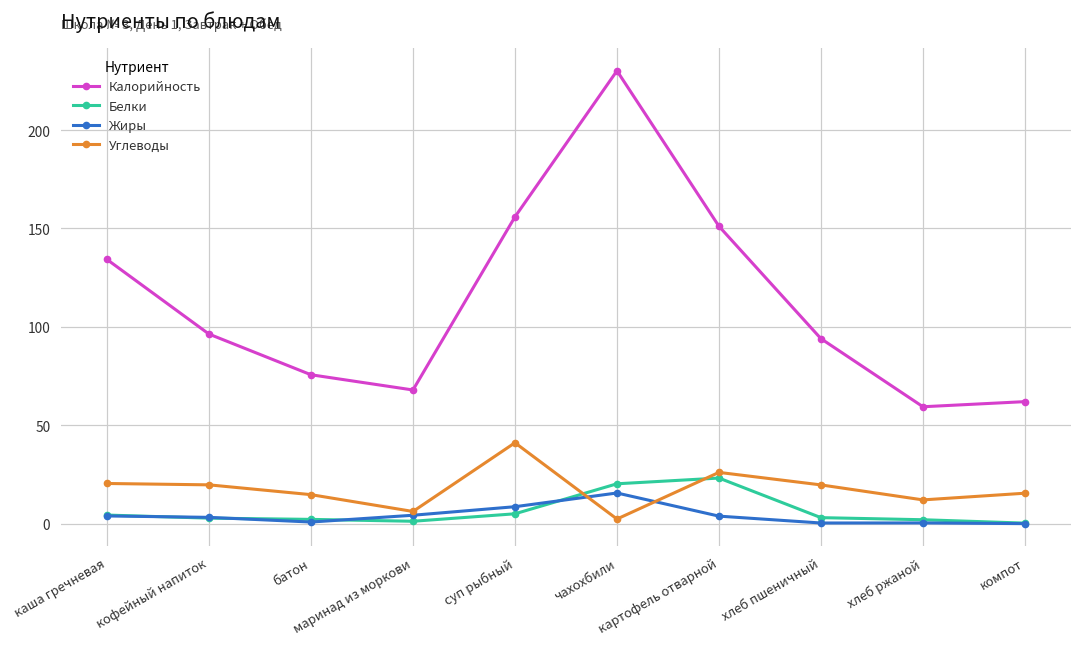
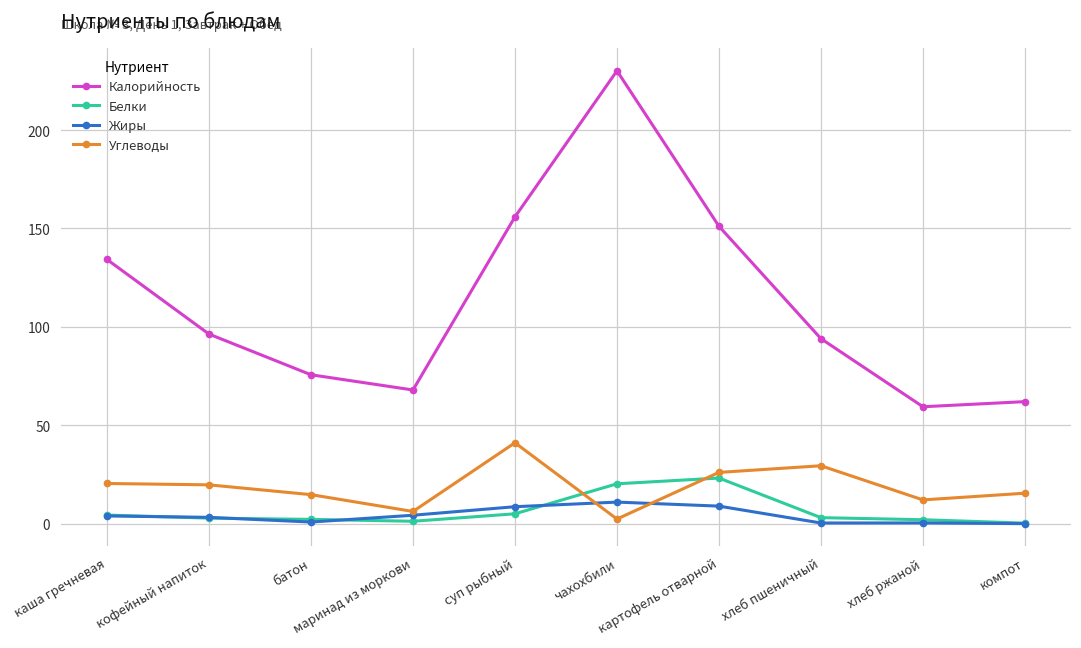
  {
    "Калорийность": {
      "каша гречневая": 134,
      "кофейный напиток": 96,
      "батон": 76,
      "маринад из моркови": 68,
      "суп рыбный": 156,
      "чахохбили": 230,
      "картофель отварной": 151,
      "хлеб пшеничный": 94,
      "хлеб ржаной": 59,
      "компот": 62
    },
    "Белки": {
      "маринад из моркови": 1,
      "суп рыбный": 5,
      "чахохбили": 20,
      "картофель отварной": 23,
      "хлеб пшеничный": 3,
      "хлеб ржаной": 2
    },
    "Жиры": {
      "маринад из моркови": 4,
      "суп рыбный": 9,
-     "чахохбили": 16,
-     "картофель отварной": 4,
+     "чахохбили": 11,
+     "картофель отварной": 9,
      "хлеб пшеничный": 0,
      "хлеб ржаной": 0
    },
    "Углеводы": {
      "каша гречневая": 20,
      "кофейный напиток": 20,
      "батон": 15,
      "маринад из моркови": 6,
      "суп рыбный": 41,
      "чахохбили": 2,
      "картофель отварной": 26,
-     "хлеб пшеничный": 20,
+     "хлеб пшеничный": 29,
      "хлеб ржаной": 12,
      "компот": 15
    }
  }
